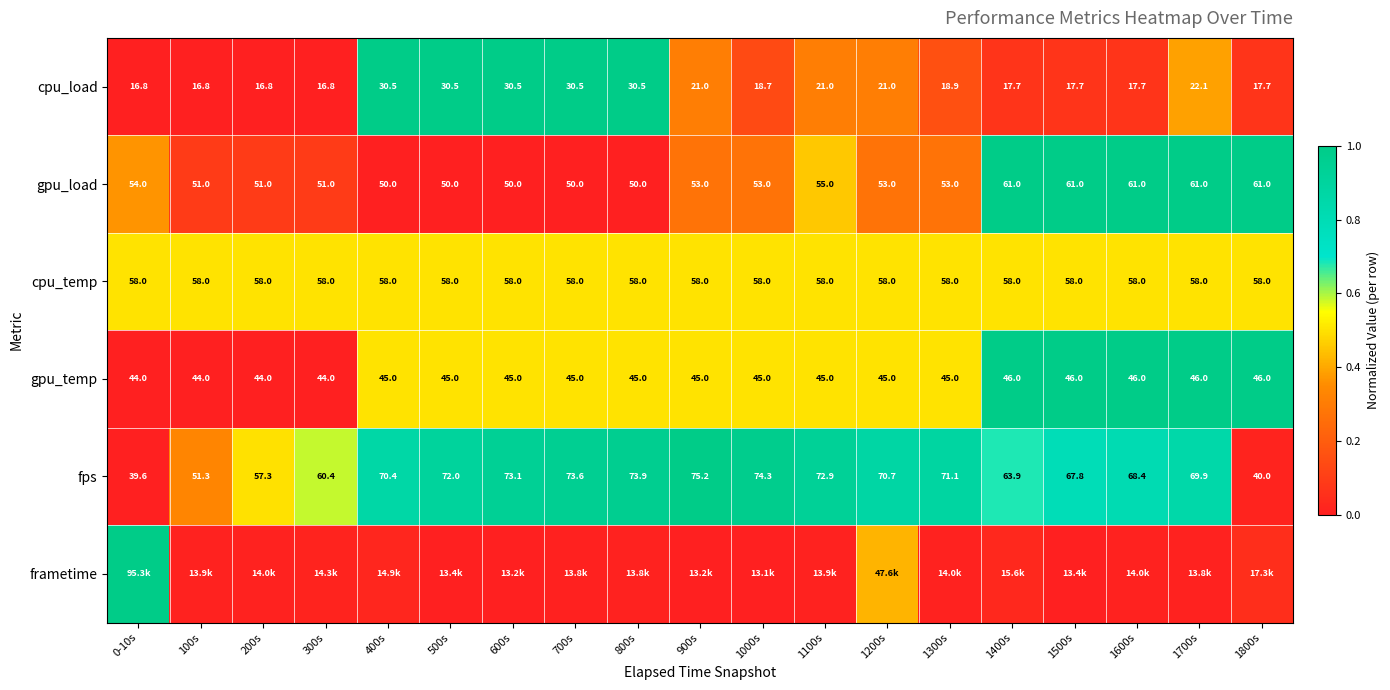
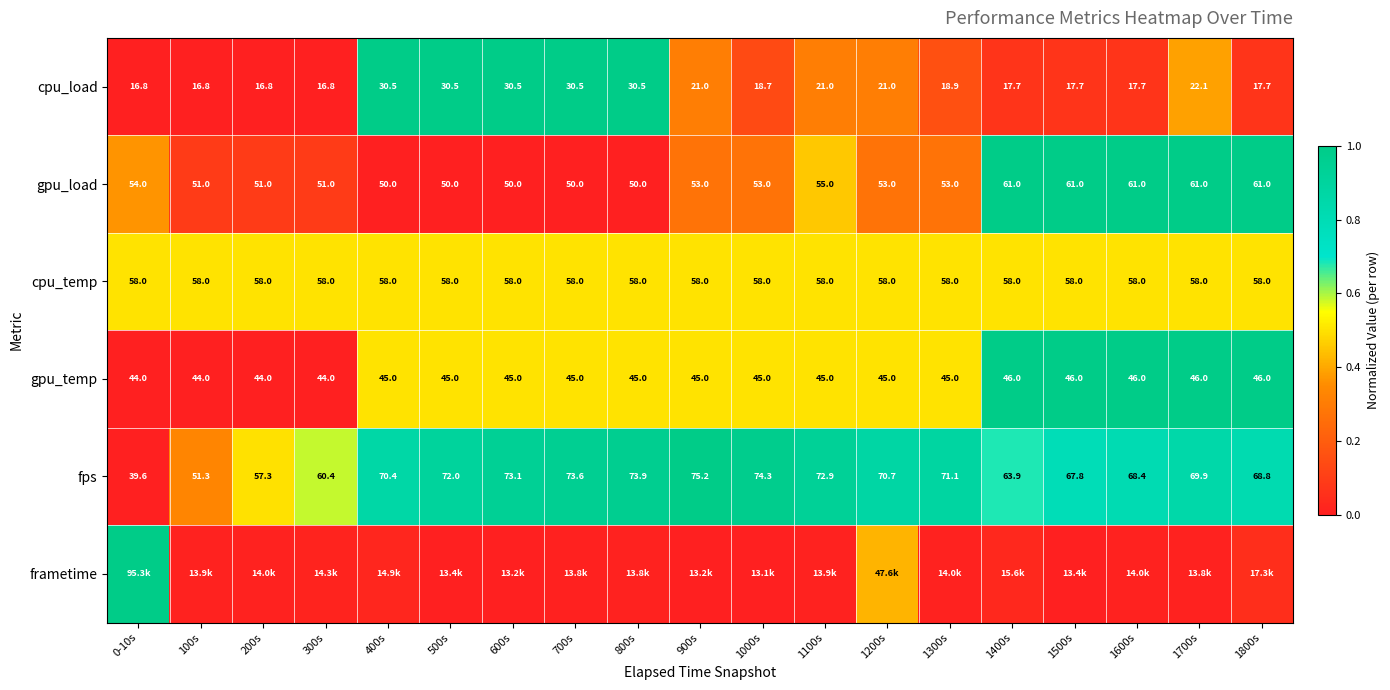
  {
    "cpu_load": {
      "0-10s": "16.8",
      "100s": "16.8",
      "200s": "16.8",
      "300s": "16.8",
      "400s": "30.5",
      "500s": "30.5",
      "600s": "30.5",
      "700s": "30.5",
      "800s": "30.5",
      "900s": "21.0",
      "1000s": "18.7",
      "1100s": "21.0",
      "1200s": "21.0",
      "1300s": "18.9",
      "1400s": "17.7",
      "1500s": "17.7",
      "1600s": "17.7",
      "1700s": "22.1",
      "1800s": "17.7"
    },
    "gpu_load": {
      "0-10s": "54.0",
      "100s": "51.0",
      "200s": "51.0",
      "300s": "51.0",
      "400s": "50.0",
      "500s": "50.0",
      "600s": "50.0",
      "700s": "50.0",
      "800s": "50.0",
      "900s": "53.0",
      "1000s": "53.0",
      "1100s": "55.0",
      "1200s": "53.0",
      "1300s": "53.0",
      "1400s": "61.0",
      "1500s": "61.0",
      "1600s": "61.0",
      "1700s": "61.0",
      "1800s": "61.0"
    },
    "cpu_temp": {
      "0-10s": "58.0",
      "100s": "58.0",
      "200s": "58.0",
      "300s": "58.0",
      "400s": "58.0",
      "500s": "58.0",
      "600s": "58.0",
      "700s": "58.0",
      "800s": "58.0",
      "900s": "58.0",
      "1000s": "58.0",
      "1100s": "58.0",
      "1200s": "58.0",
      "1300s": "58.0",
      "1400s": "58.0",
      "1500s": "58.0",
      "1600s": "58.0",
      "1700s": "58.0",
      "1800s": "58.0"
    },
    "gpu_temp": {
      "0-10s": "44.0",
      "100s": "44.0",
      "200s": "44.0",
      "300s": "44.0",
      "400s": "45.0",
      "500s": "45.0",
      "600s": "45.0",
      "700s": "45.0",
      "800s": "45.0",
      "900s": "45.0",
      "1000s": "45.0",
      "1100s": "45.0",
      "1200s": "45.0",
      "1300s": "45.0",
      "1400s": "46.0",
      "1500s": "46.0",
      "1600s": "46.0",
      "1700s": "46.0",
      "1800s": "46.0"
    },
    "fps": {
      "0-10s": "39.6",
      "100s": "51.3",
      "200s": "57.3",
      "300s": "60.4",
      "400s": "70.4",
      "500s": "72.0",
      "600s": "73.1",
      "700s": "73.6",
      "800s": "73.9",
      "900s": "75.2",
      "1000s": "74.3",
      "1100s": "72.9",
      "1200s": "70.7",
      "1300s": "71.1",
      "1400s": "63.9",
      "1500s": "67.8",
      "1600s": "68.4",
      "1700s": "69.9",
-     "1800s": "40.0"
+     "1800s": "68.8"
    },
    "frametime": {
      "0-10s": "95.3k",
      "100s": "13.9k",
      "200s": "14.0k",
      "300s": "14.3k",
      "400s": "14.9k",
      "500s": "13.4k",
      "600s": "13.2k",
      "700s": "13.8k",
      "800s": "13.8k",
      "900s": "13.2k",
      "1000s": "13.1k",
      "1100s": "13.9k",
      "1200s": "47.6k",
      "1300s": "14.0k",
      "1400s": "15.6k",
      "1500s": "13.4k",
      "1600s": "14.0k",
      "1700s": "13.8k",
      "1800s": "17.3k"
    }
  }
